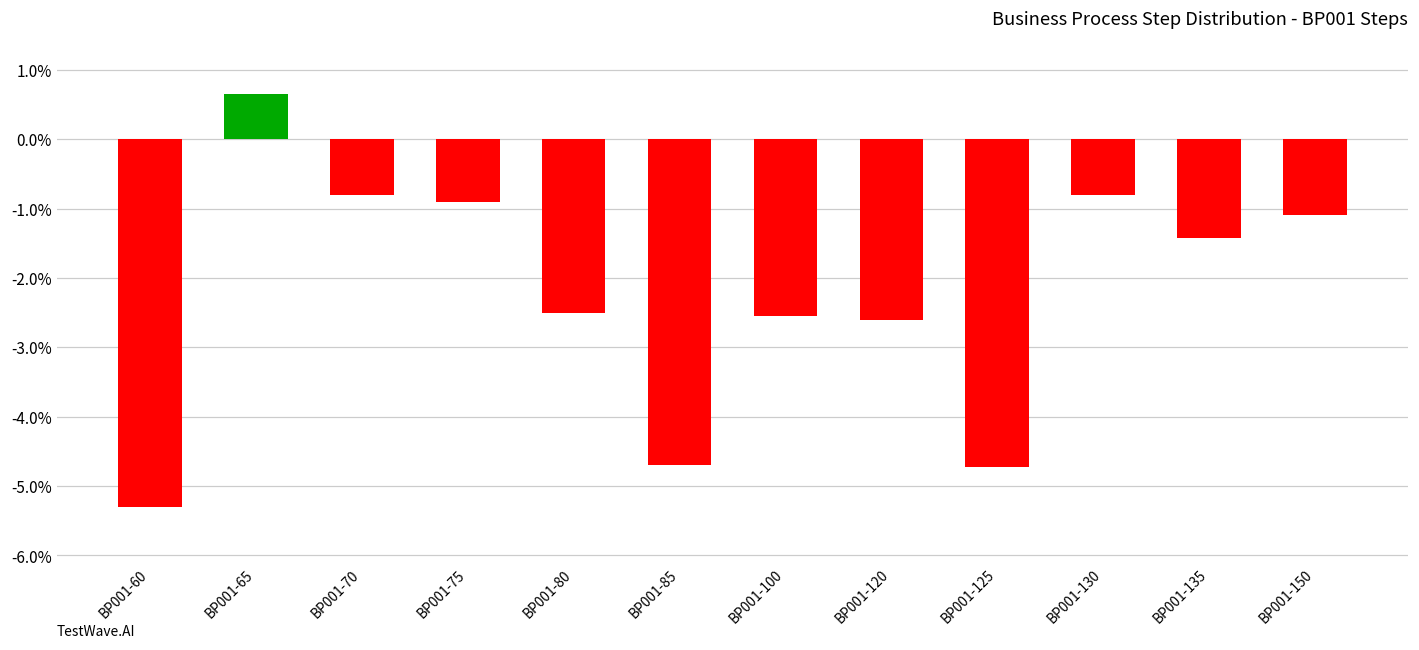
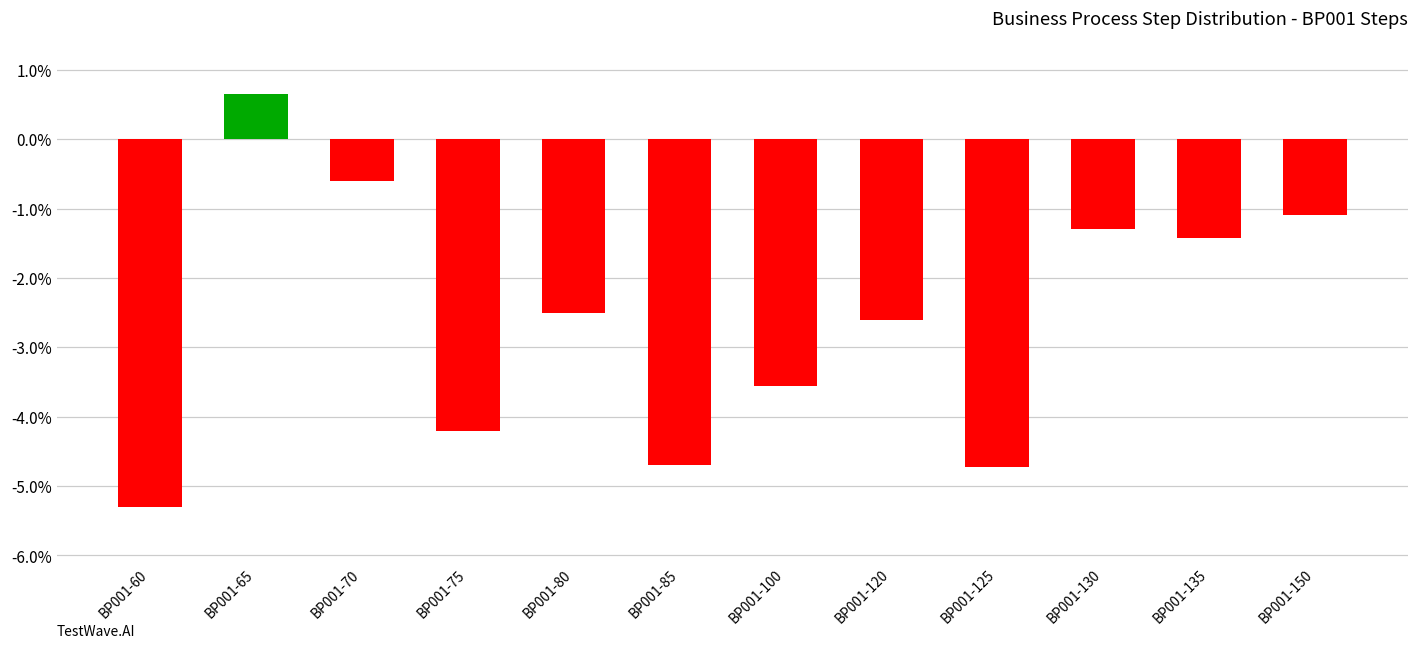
  {
    "BP001-60": "-5.3%",
    "BP001-65": "0.7%",
-   "BP001-70": "-0.8%",
-   "BP001-75": "-0.9%",
+   "BP001-70": "-0.6%",
+   "BP001-75": "-4.2%",
    "BP001-80": "-2.5%",
    "BP001-85": "-4.7%",
-   "BP001-100": "-2.6%",
+   "BP001-100": "-3.6%",
    "BP001-120": "-2.6%",
    "BP001-125": "-4.7%",
-   "BP001-130": "-0.8%",
+   "BP001-130": "-1.3%",
    "BP001-135": "-1.4%",
    "BP001-150": "-1.1%"
  }
